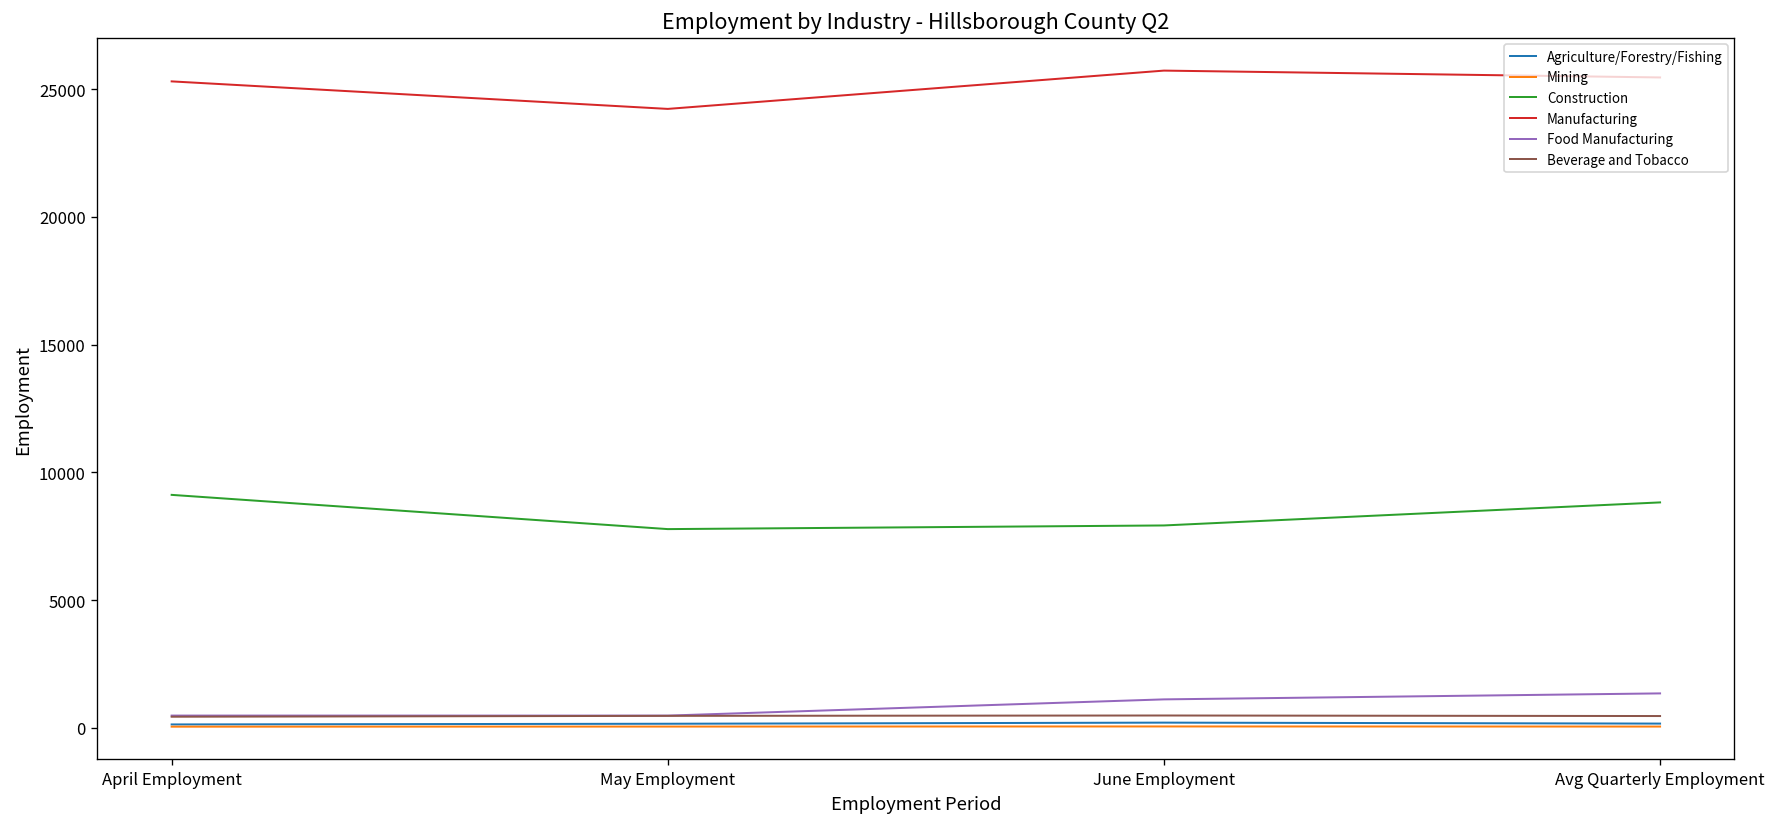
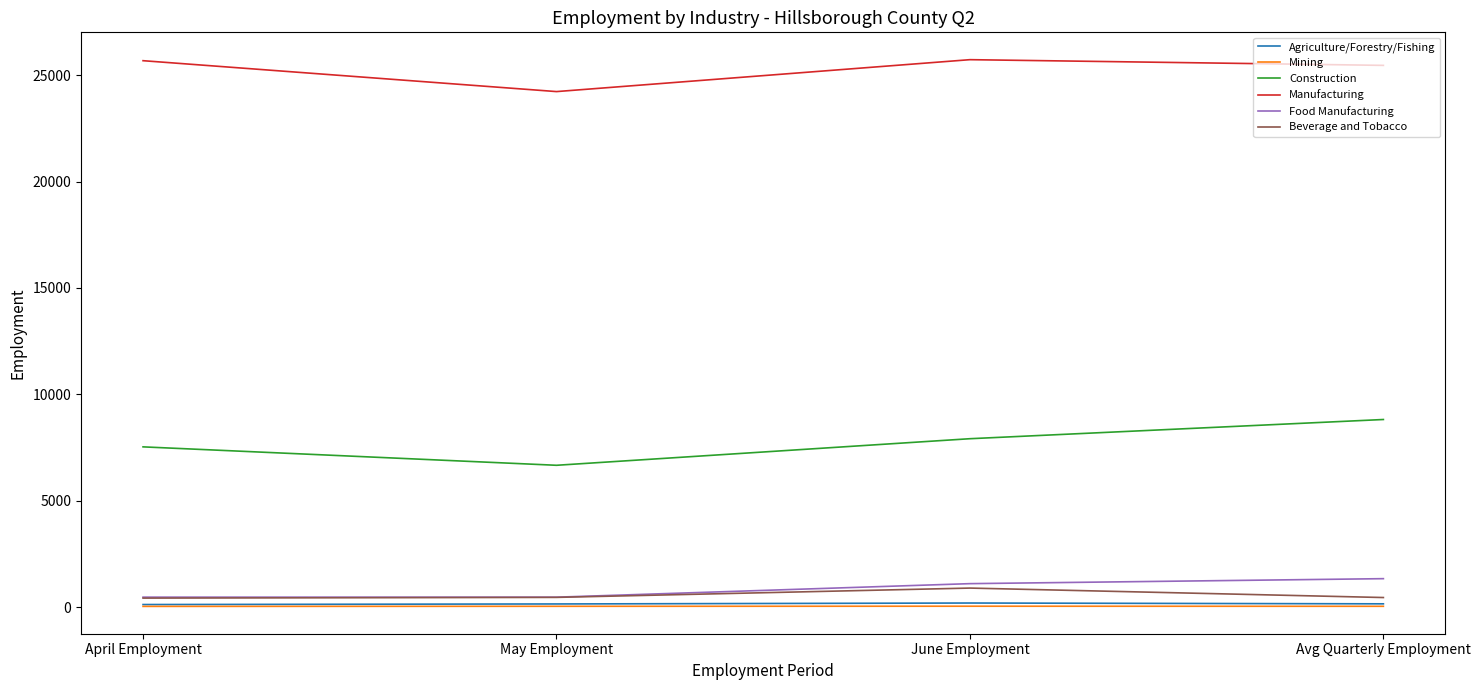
  {
    "Agriculture/Forestry/Fishing": {
      "June Employment": 200
    },
    "Mining": {
      "June Employment": 100
    },
    "Construction": {
-     "April Employment": 9100,
-     "May Employment": 7800,
+     "April Employment": 7500,
+     "May Employment": 6700,
      "June Employment": 7900,
      "Avg Quarterly Employment": 8800
    },
    "Manufacturing": {
-     "April Employment": 25300,
+     "April Employment": 25700,
      "May Employment": 24200,
      "June Employment": 25700
    },
    "Food Manufacturing": {
      "June Employment": 1100,
      "Avg Quarterly Employment": 1300
    },
    "Beverage and Tobacco": {
-     "June Employment": 500,
+     "June Employment": 900,
      "Avg Quarterly Employment": 500
    }
  }
